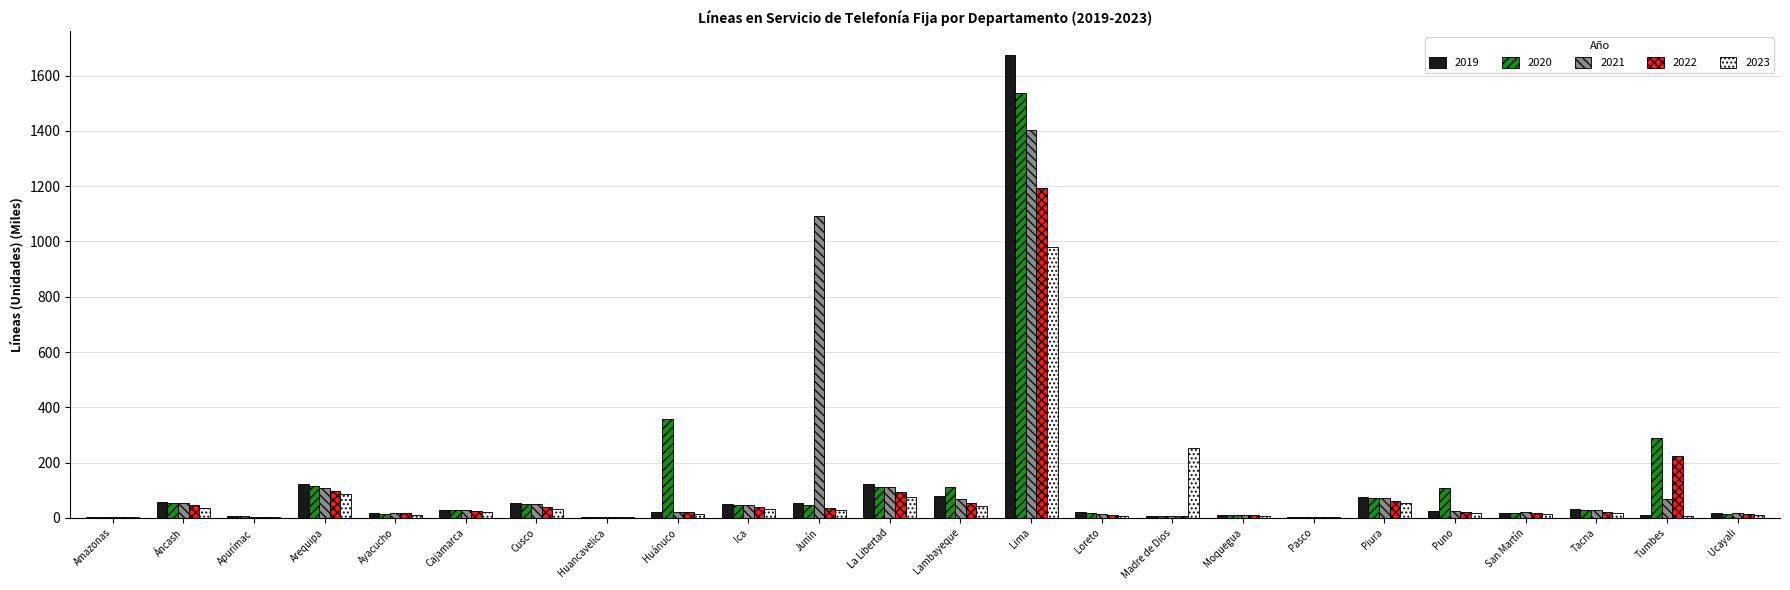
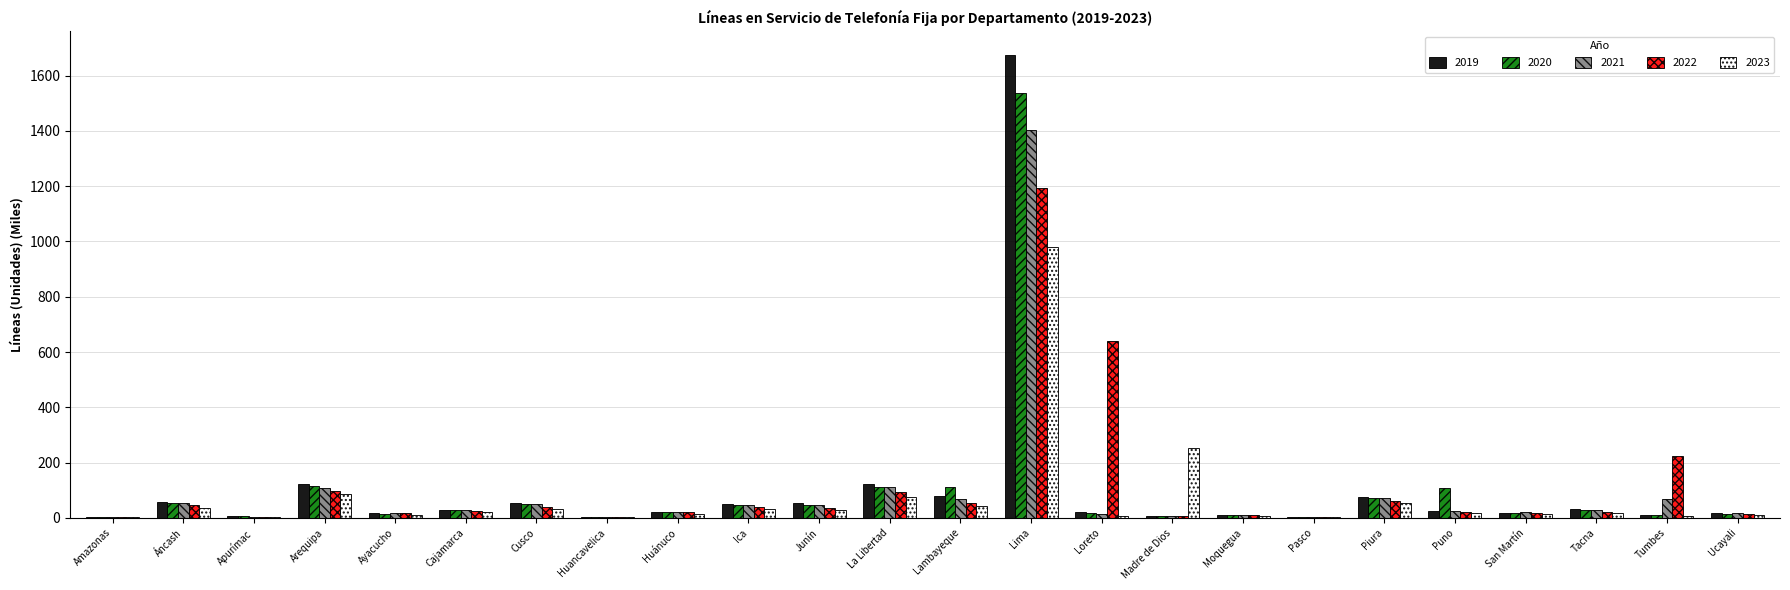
  {
    "2019": {
      "Áncash": 60,
      "Arequipa": 120,
      "Ayacucho": 20,
      "Cajamarca": 30,
      "Cusco": 50,
      "Huánuco": 20,
      "Ica": 50,
      "Junín": 50,
      "La Libertad": 120,
      "Lambayeque": 80,
      "Lima": 1680,
      "Loreto": 20,
      "Moquegua": 10,
      "Piura": 70,
      "Puno": 30,
      "San Martín": 20,
      "Tacna": 30,
      "Tumbes": 10,
      "Ucayali": 20
    },
    "2020": {
      "Áncash": 50,
      "Arequipa": 110,
      "Ayacucho": 20,
      "Cajamarca": 30,
      "Cusco": 50,
-     "Huánuco": 360,
+     "Huánuco": 20,
      "Ica": 50,
      "Junín": 50,
      "La Libertad": 110,
      "Lambayeque": 110,
      "Lima": 1540,
      "Loreto": 20,
      "Moquegua": 10,
      "Piura": 70,
      "Puno": 110,
      "San Martín": 20,
      "Tacna": 30,
-     "Tumbes": 290,
+     "Tumbes": 10,
      "Ucayali": 20
    },
    "2021": {
      "Áncash": 50,
      "Arequipa": 110,
      "Ayacucho": 20,
      "Cajamarca": 30,
      "Cusco": 50,
      "Huánuco": 20,
      "Ica": 50,
-     "Junín": 1090,
+     "Junín": 50,
      "La Libertad": 110,
      "Lambayeque": 70,
      "Lima": 1400,
      "Loreto": 10,
      "Moquegua": 10,
      "Piura": 70,
      "Puno": 20,
      "San Martín": 20,
      "Tacna": 30,
      "Tumbes": 70,
      "Ucayali": 20
    },
    "2022": {
      "Áncash": 50,
      "Arequipa": 100,
      "Ayacucho": 20,
      "Cajamarca": 30,
      "Cusco": 40,
      "Huánuco": 20,
      "Ica": 40,
      "Junín": 40,
      "La Libertad": 90,
      "Lambayeque": 50,
      "Lima": 1190,
-     "Loreto": 10,
+     "Loreto": 640,
      "Moquegua": 10,
      "Piura": 60,
      "Puno": 20,
      "San Martín": 20,
      "Tacna": 20,
      "Tumbes": 230,
      "Ucayali": 10
    },
    "2023": {
      "Áncash": 30,
      "Arequipa": 80,
      "Ayacucho": 10,
      "Cajamarca": 20,
      "Cusco": 30,
      "Huánuco": 20,
      "Ica": 30,
      "Junín": 30,
      "La Libertad": 80,
      "Lambayeque": 40,
      "Lima": 980,
      "Madre de Dios": 250,
      "Piura": 50,
      "Puno": 20,
      "San Martín": 10,
      "Tacna": 20,
      "Ucayali": 10
    }
  }
